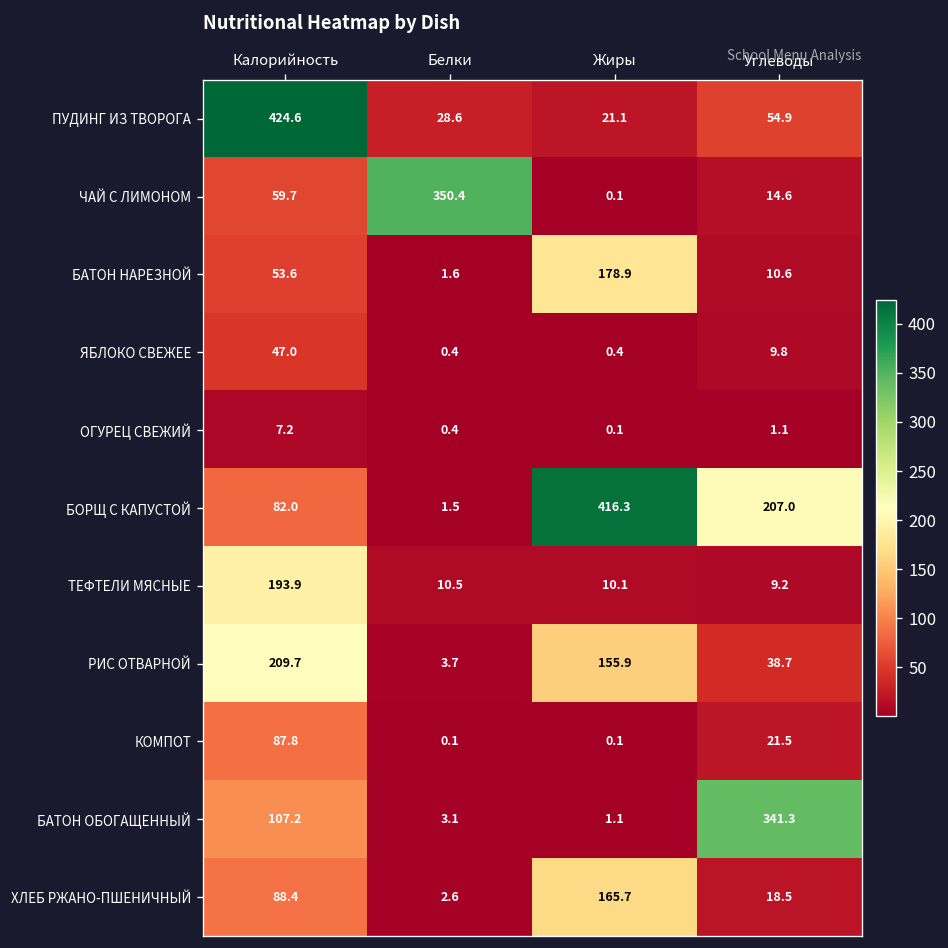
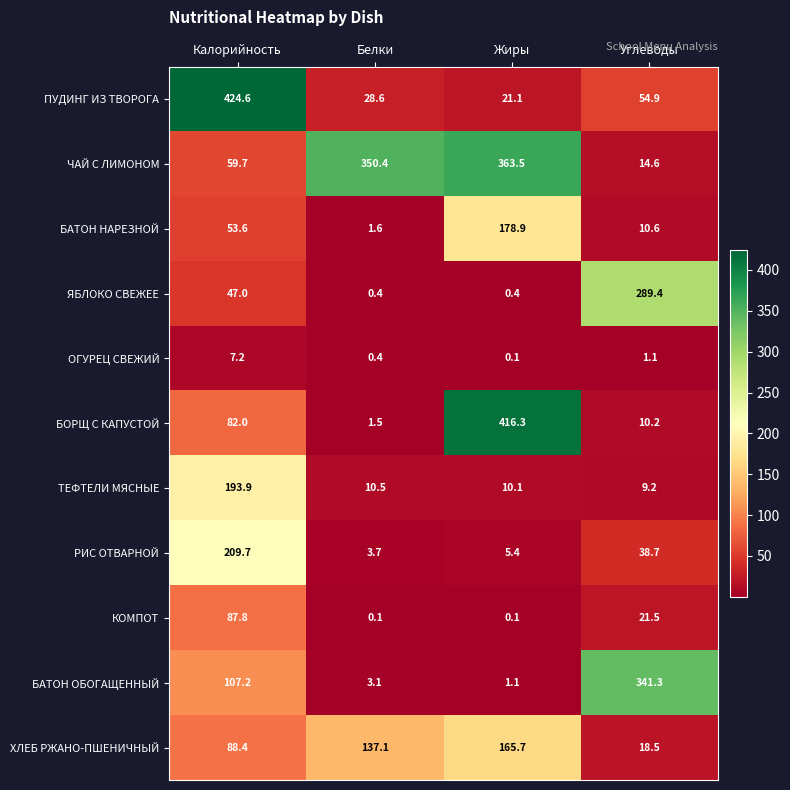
  {
    "ПУДИНГ ИЗ ТВОРОГА": {
      "Калорийность": 424.6,
      "Белки": 28.6,
      "Жиры": 21.1,
      "Углеводы": 54.9
    },
    "ЧАЙ С ЛИМОНОМ": {
      "Калорийность": 59.7,
      "Белки": 350.4,
-     "Жиры": 0.1,
+     "Жиры": 363.5,
      "Углеводы": 14.6
    },
    "БАТОН НАРЕЗНОЙ": {
      "Калорийность": 53.6,
      "Белки": 1.6,
      "Жиры": 178.9,
      "Углеводы": 10.6
    },
    "ЯБЛОКО СВЕЖЕЕ": {
      "Калорийность": 47.0,
      "Белки": 0.4,
      "Жиры": 0.4,
-     "Углеводы": 9.8
+     "Углеводы": 289.4
    },
    "ОГУРЕЦ СВЕЖИЙ": {
      "Калорийность": 7.2,
      "Белки": 0.4,
      "Жиры": 0.1,
      "Углеводы": 1.1
    },
    "БОРЩ С КАПУСТОЙ": {
      "Калорийность": 82.0,
      "Белки": 1.5,
      "Жиры": 416.3,
-     "Углеводы": 207.0
+     "Углеводы": 10.2
    },
    "ТЕФТЕЛИ МЯСНЫЕ": {
      "Калорийность": 193.9,
      "Белки": 10.5,
      "Жиры": 10.1,
      "Углеводы": 9.2
    },
    "РИС ОТВАРНОЙ": {
      "Калорийность": 209.7,
      "Белки": 3.7,
-     "Жиры": 155.9,
+     "Жиры": 5.4,
      "Углеводы": 38.7
    },
    "КОМПОТ": {
      "Калорийность": 87.8,
      "Белки": 0.1,
      "Жиры": 0.1,
      "Углеводы": 21.5
    },
    "БАТОН ОБОГАЩЕННЫЙ": {
      "Калорийность": 107.2,
      "Белки": 3.1,
      "Жиры": 1.1,
      "Углеводы": 341.3
    },
    "ХЛЕБ РЖАНО-ПШЕНИЧНЫЙ": {
      "Калорийность": 88.4,
-     "Белки": 2.6,
+     "Белки": 137.1,
      "Жиры": 165.7,
      "Углеводы": 18.5
    }
  }
